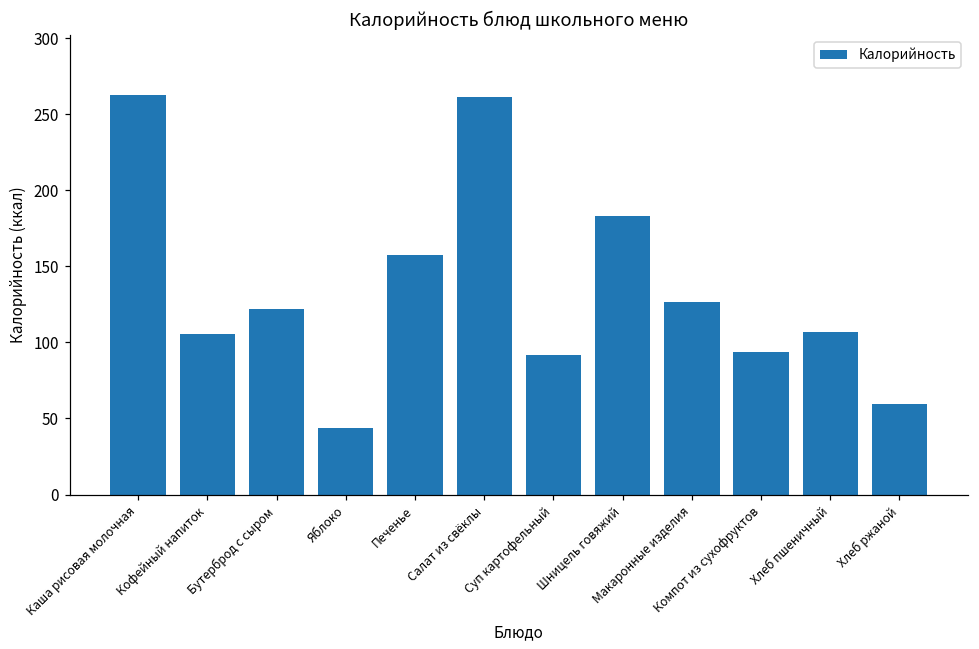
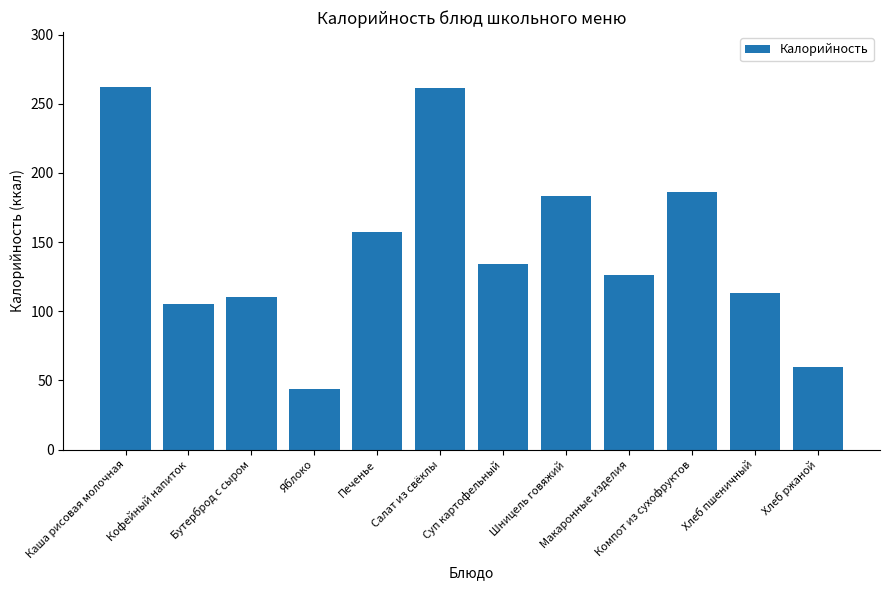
  {
    "Каша рисовая молочная": 263,
    "Кофейный напиток": 105,
-   "Бутерброд с сыром": 122,
+   "Бутерброд с сыром": 110,
    "Яблоко": 44,
    "Печенье": 157,
    "Салат из свёклы": 261,
-   "Суп картофельный": 92,
+   "Суп картофельный": 134,
    "Шницель говяжий": 183,
    "Макаронные изделия": 127,
-   "Компот из сухофруктов": 94,
-   "Хлеб пшеничный": 107,
+   "Компот из сухофруктов": 186,
+   "Хлеб пшеничный": 113,
    "Хлеб ржаной": 60
  }
